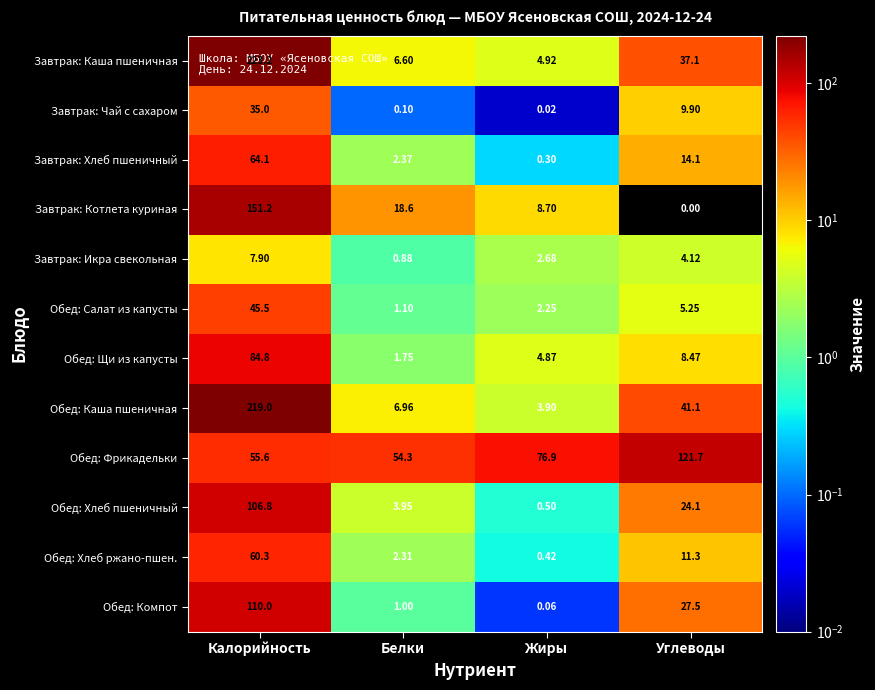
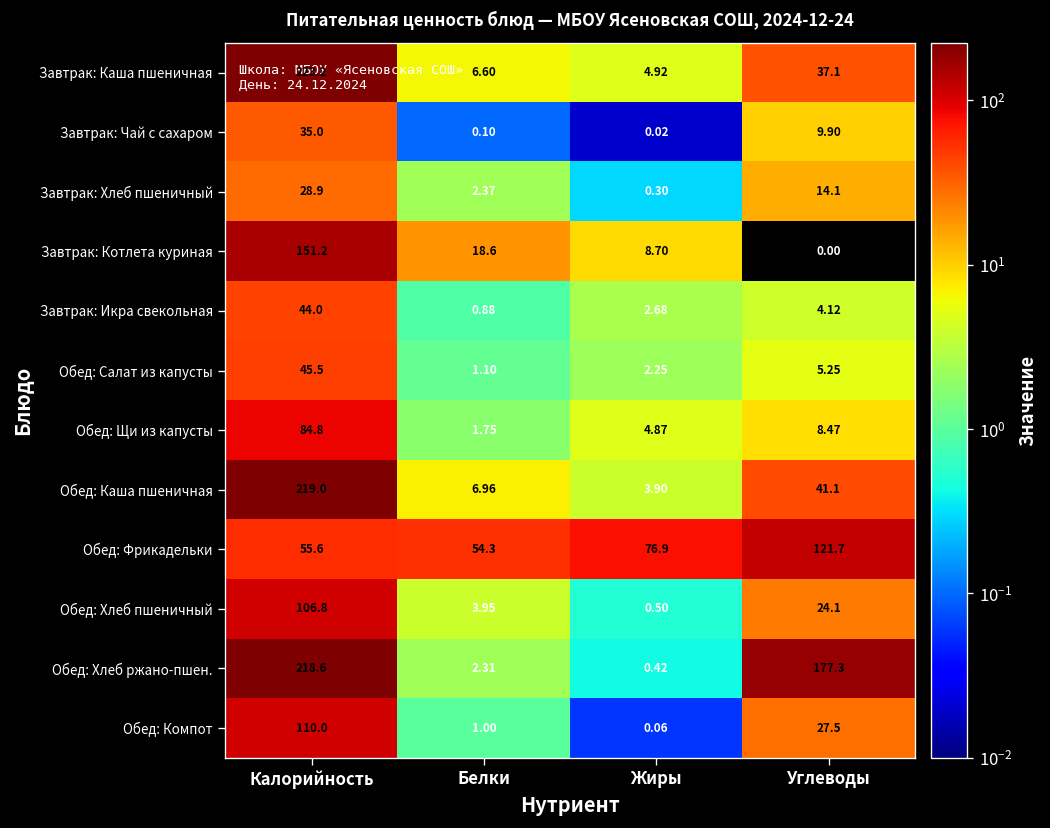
  {
    "Завтрак: Каша пшеничная": {
      "Белки": 6.60,
      "Жиры": 4.92,
      "Углеводы": 37.1
    },
    "Завтрак: Чай с сахаром": {
      "Калорийность": 35.0,
      "Белки": 0.10,
      "Жиры": 0.02,
      "Углеводы": 9.90
    },
    "Завтрак: Хлеб пшеничный": {
-     "Калорийность": 64.1,
+     "Калорийность": 28.9,
      "Белки": 2.37,
      "Жиры": 0.30,
      "Углеводы": 14.1
    },
    "Завтрак: Котлета куриная": {
      "Калорийность": 151.2,
      "Белки": 18.6,
      "Жиры": 8.70,
      "Углеводы": 0.00
    },
    "Завтрак: Икра свекольная": {
-     "Калорийность": 7.90,
+     "Калорийность": 44.0,
      "Белки": 0.88,
      "Жиры": 2.68,
      "Углеводы": 4.12
    },
    "Обед: Салат из капусты": {
      "Калорийность": 45.5,
      "Белки": 1.10,
      "Жиры": 2.25,
      "Углеводы": 5.25
    },
    "Обед: Щи из капусты": {
      "Калорийность": 84.8,
      "Белки": 1.75,
      "Жиры": 4.87,
      "Углеводы": 8.47
    },
    "Обед: Каша пшеничная": {
      "Калорийность": 219.0,
      "Белки": 6.96,
      "Жиры": 3.90,
      "Углеводы": 41.1
    },
    "Обед: Фрикадельки": {
      "Калорийность": 55.6,
      "Белки": 54.3,
      "Жиры": 76.9,
      "Углеводы": 121.7
    },
    "Обед: Хлеб пшеничный": {
      "Калорийность": 106.8,
      "Белки": 3.95,
      "Жиры": 0.50,
      "Углеводы": 24.1
    },
    "Обед: Хлеб ржано-пшен.": {
-     "Калорийность": 60.3,
+     "Калорийность": 218.6,
      "Белки": 2.31,
      "Жиры": 0.42,
-     "Углеводы": 11.3
+     "Углеводы": 177.3
    },
    "Обед: Компот": {
      "Калорийность": 110.0,
      "Белки": 1.00,
      "Жиры": 0.06,
      "Углеводы": 27.5
    }
  }
